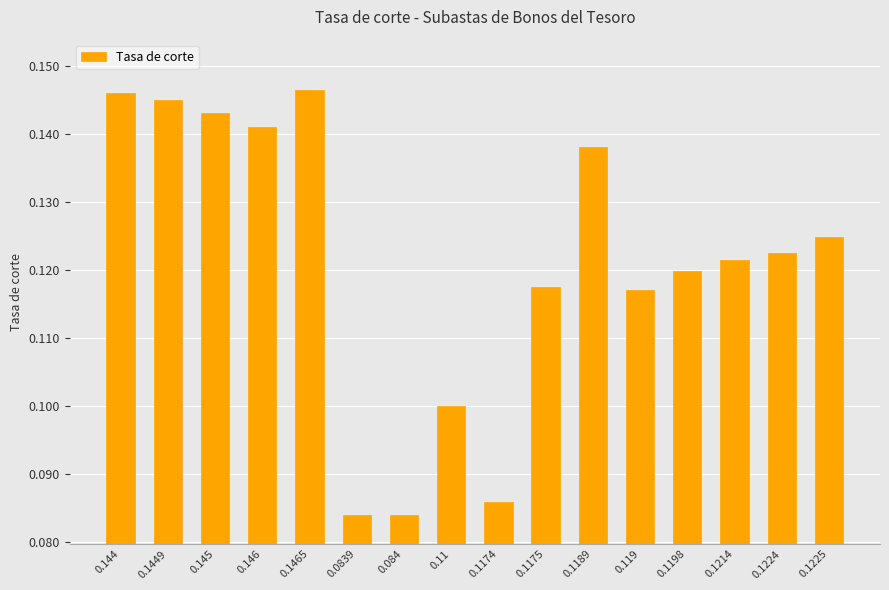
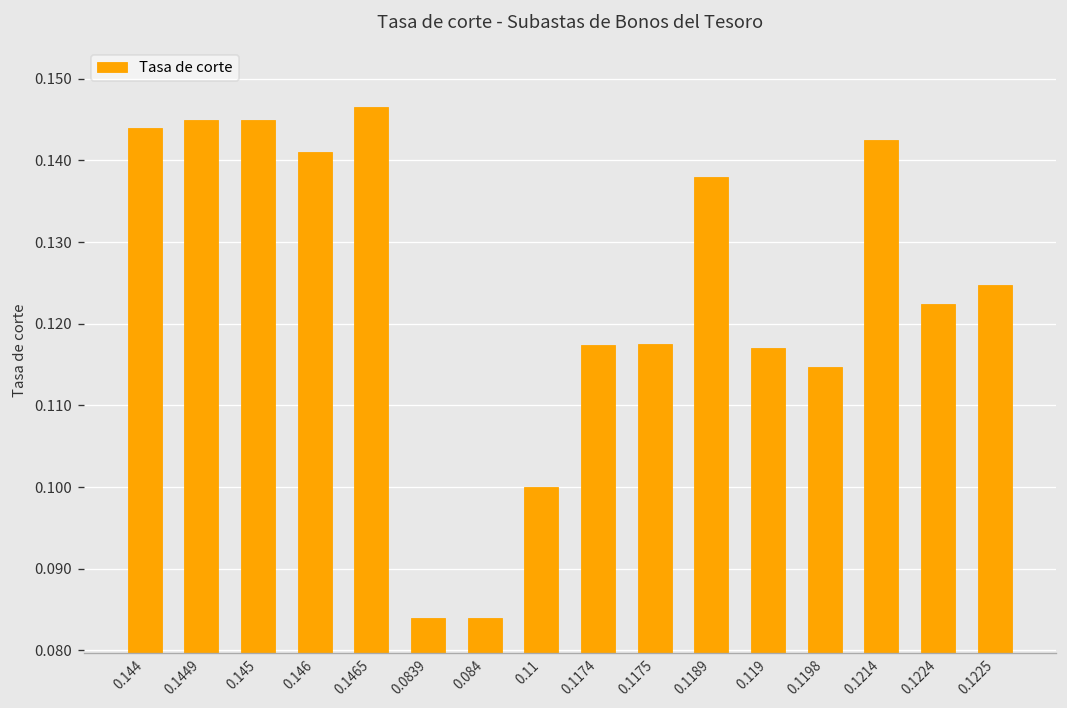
  {
-   "0.144": 0.146,
+   "0.144": 0.144,
    "0.1449": 0.145,
-   "0.145": 0.143,
+   "0.145": 0.145,
    "0.146": 0.141,
    "0.1465": 0.147,
    "0.0839": 0.084,
    "0.084": 0.084,
    "0.11": 0.100,
-   "0.1174": 0.086,
+   "0.1174": 0.117,
    "0.1175": 0.118,
    "0.1189": 0.138,
    "0.119": 0.117,
-   "0.1198": 0.120,
-   "0.1214": 0.121,
+   "0.1198": 0.115,
+   "0.1214": 0.143,
    "0.1224": 0.122,
    "0.1225": 0.125
  }
